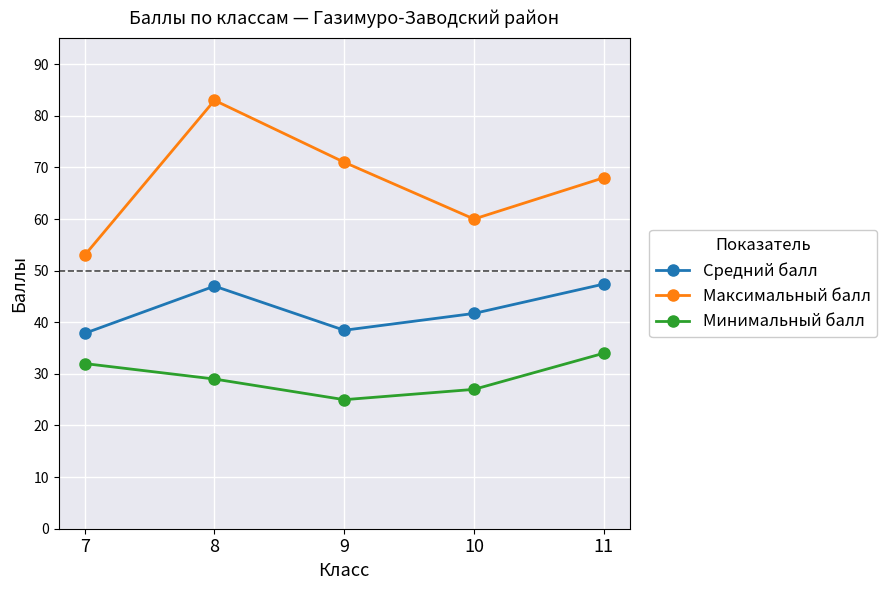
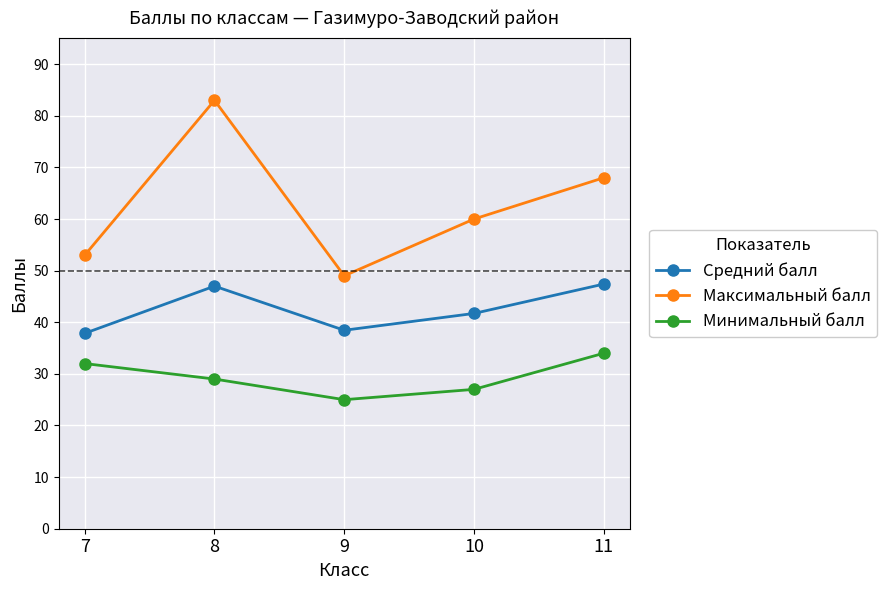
  {
    "Средний балл": {
      "7": 38,
      "8": 47,
      "9": 38,
      "10": 42,
      "11": 47
    },
    "Максимальный балл": {
      "7": 53,
      "8": 83,
-     "9": 71,
+     "9": 49,
      "10": 60,
      "11": 68
    },
    "Минимальный балл": {
      "7": 32,
      "8": 29,
      "9": 25,
      "10": 27,
      "11": 34
    }
  }
